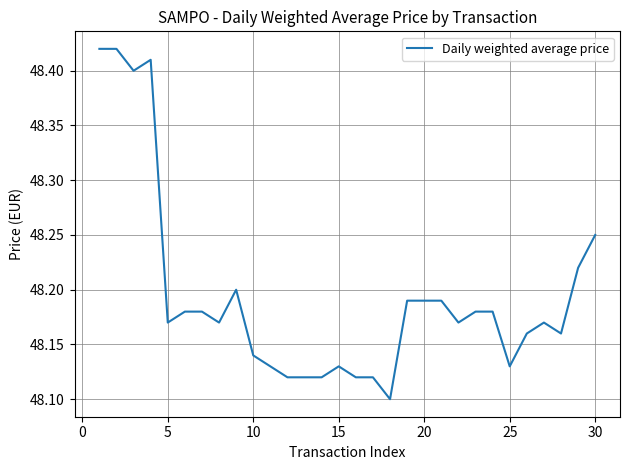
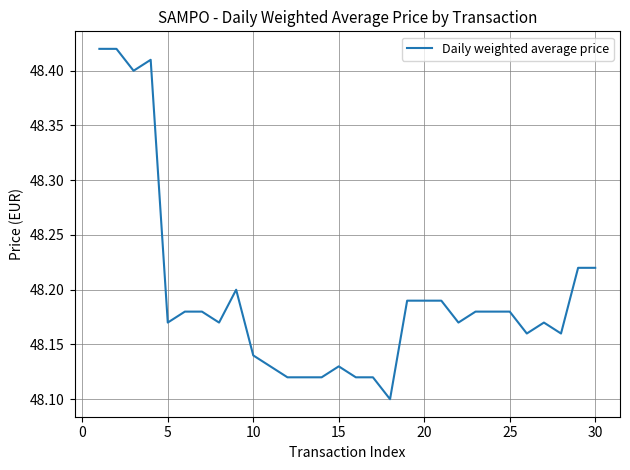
  {
    "5": 48.17,
    "10": 48.14,
    "15": 48.13,
    "20": 48.19,
-   "25": 48.13,
-   "30": 48.25
+   "25": 48.18,
+   "30": 48.22
  }
